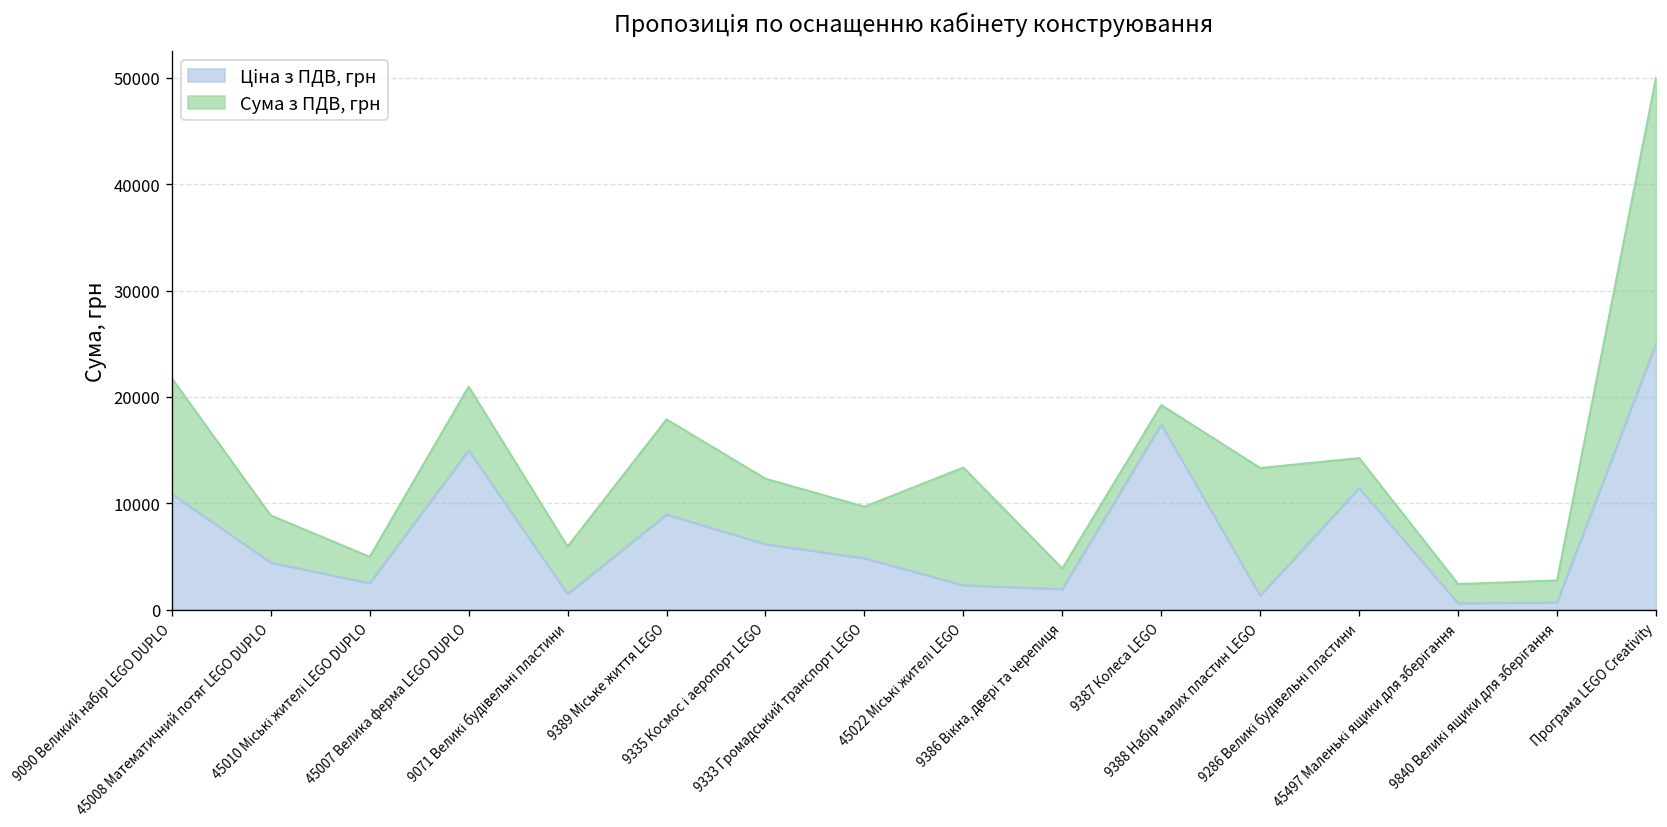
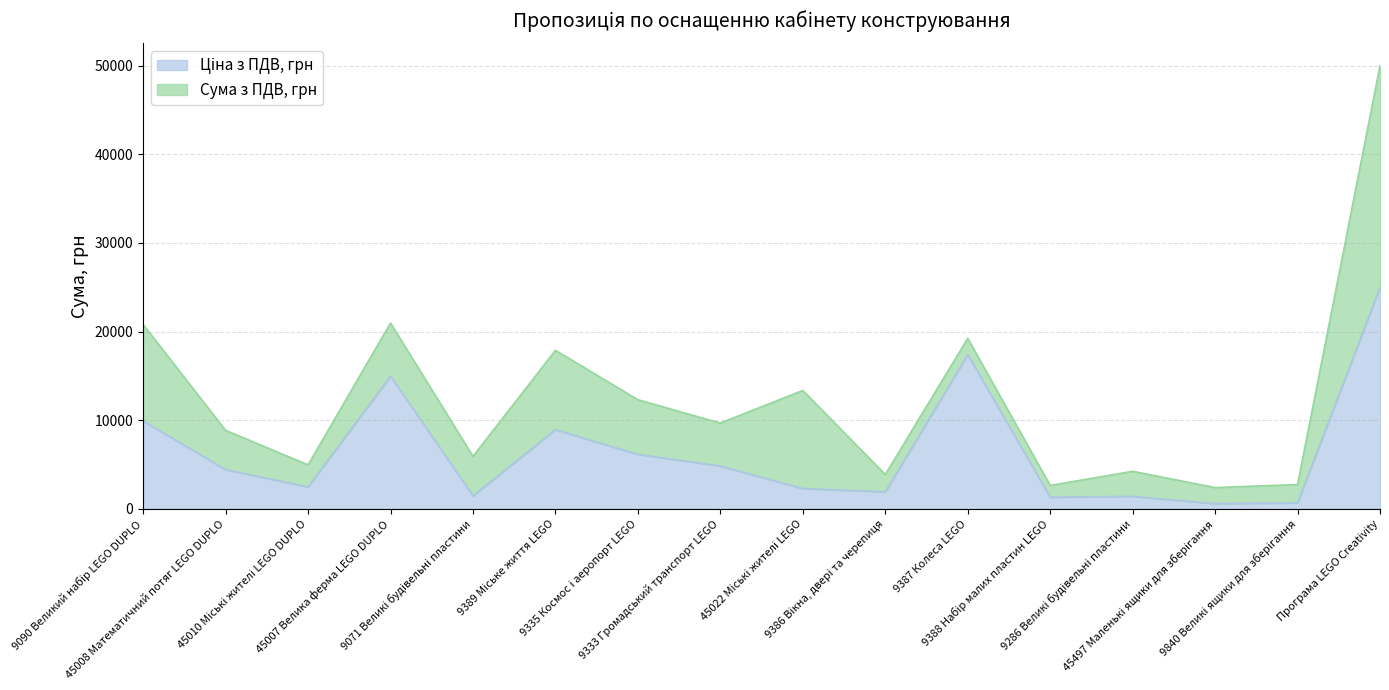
  {
    "Ціна з ПДВ, грн": {
-     "9090 Великий набір LEGO DUPLO": 11000,
+     "9090 Великий набір LEGO DUPLO": 10000,
      "45008 Математичний потяг LEGO DUPLO": 4000,
      "45010 Міські жителі LEGO DUPLO": 2000,
      "45007 Велика ферма LEGO DUPLO": 15000,
      "9071 Великі будівельні пластини": 1000,
      "9389 Міське життя LEGO": 9000,
      "9335 Космос і аеропорт LEGO": 6000,
      "9333 Громадський транспорт LEGO": 5000,
      "45022 Міські жителі LEGO": 2000,
      "9386 Вікна, двері та черепиця": 2000,
      "9387 Колеса LEGO": 17000,
      "9388 Набір малих пластин LEGO": 1000,
-     "9286 Великі будівельні пластини": 11000,
+     "9286 Великі будівельні пластини": 1000,
      "45497 Маленькі ящики для зберігання": 1000,
      "9840 Великі ящики для зберігання": 1000,
      "Програма LEGO Creativity": 25000
    },
    "Сума з ПДВ, грн": {
      "9090 Великий набір LEGO DUPLO": 11000,
      "45008 Математичний потяг LEGO DUPLO": 4000,
      "45010 Міські жителі LEGO DUPLO": 2000,
      "45007 Велика ферма LEGO DUPLO": 6000,
      "9071 Великі будівельні пластини": 4000,
      "9389 Міське життя LEGO": 9000,
      "9335 Космос і аеропорт LEGO": 6000,
      "9333 Громадський транспорт LEGO": 5000,
      "45022 Міські жителі LEGO": 11000,
      "9386 Вікна, двері та черепиця": 2000,
      "9387 Колеса LEGO": 2000,
-     "9388 Набір малих пластин LEGO": 12000,
+     "9388 Набір малих пластин LEGO": 1000,
      "9286 Великі будівельні пластини": 3000,
      "45497 Маленькі ящики для зберігання": 2000,
      "9840 Великі ящики для зберігання": 2000,
      "Програма LEGO Creativity": 25000
    }
  }
